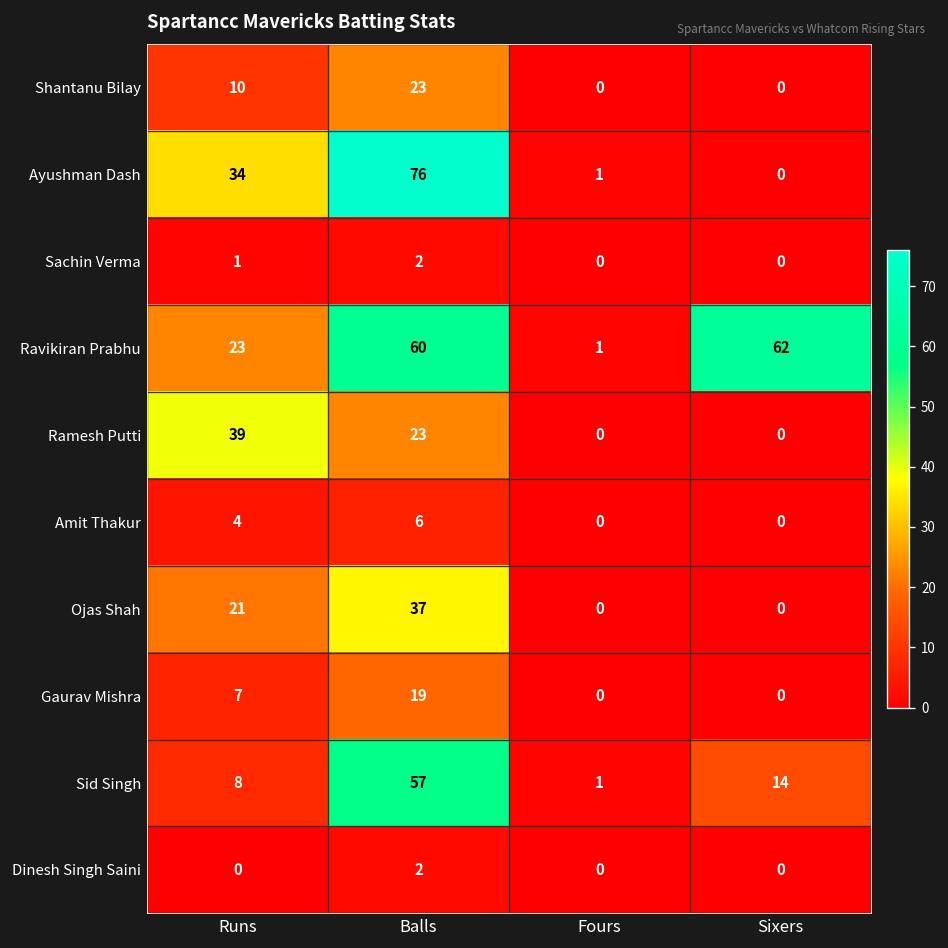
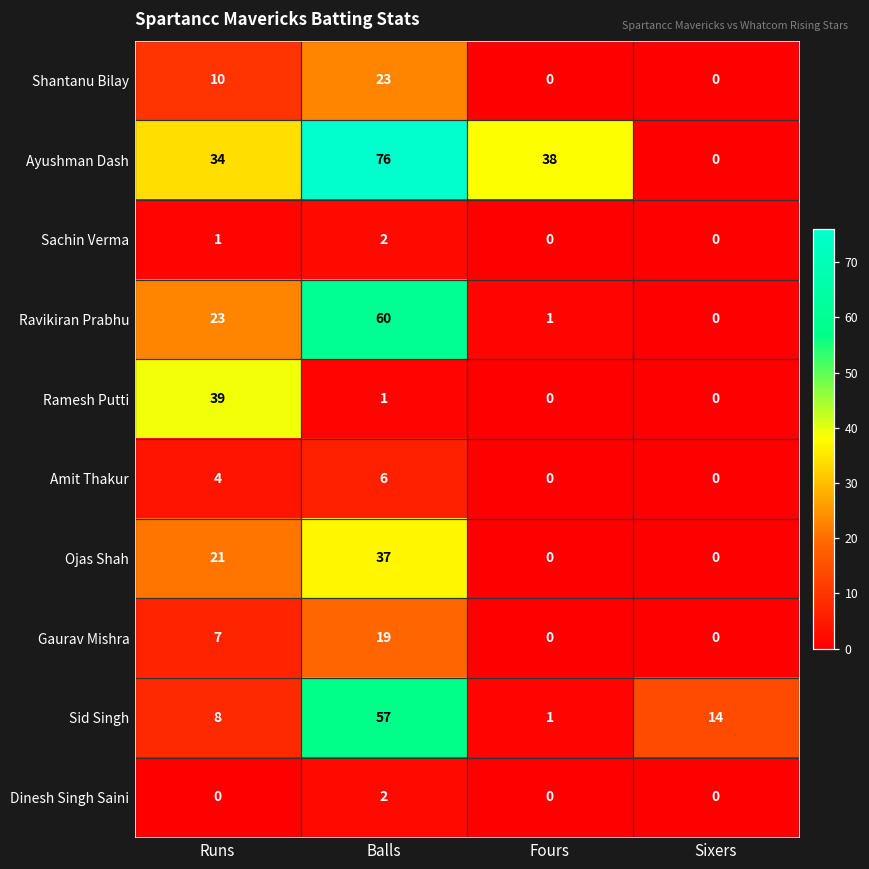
  {
    "Shantanu Bilay": {
      "Runs": 10,
      "Balls": 23,
      "Fours": 0,
      "Sixers": 0
    },
    "Ayushman Dash": {
      "Runs": 34,
      "Balls": 76,
-     "Fours": 1,
+     "Fours": 38,
      "Sixers": 0
    },
    "Sachin Verma": {
      "Runs": 1,
      "Balls": 2,
      "Fours": 0,
      "Sixers": 0
    },
    "Ravikiran Prabhu": {
      "Runs": 23,
      "Balls": 60,
      "Fours": 1,
-     "Sixers": 62
+     "Sixers": 0
    },
    "Ramesh Putti": {
      "Runs": 39,
-     "Balls": 23,
+     "Balls": 1,
      "Fours": 0,
      "Sixers": 0
    },
    "Amit Thakur": {
      "Runs": 4,
      "Balls": 6,
      "Fours": 0,
      "Sixers": 0
    },
    "Ojas Shah": {
      "Runs": 21,
      "Balls": 37,
      "Fours": 0,
      "Sixers": 0
    },
    "Gaurav Mishra": {
      "Runs": 7,
      "Balls": 19,
      "Fours": 0,
      "Sixers": 0
    },
    "Sid Singh": {
      "Runs": 8,
      "Balls": 57,
      "Fours": 1,
      "Sixers": 14
    },
    "Dinesh Singh Saini": {
      "Runs": 0,
      "Balls": 2,
      "Fours": 0,
      "Sixers": 0
    }
  }
